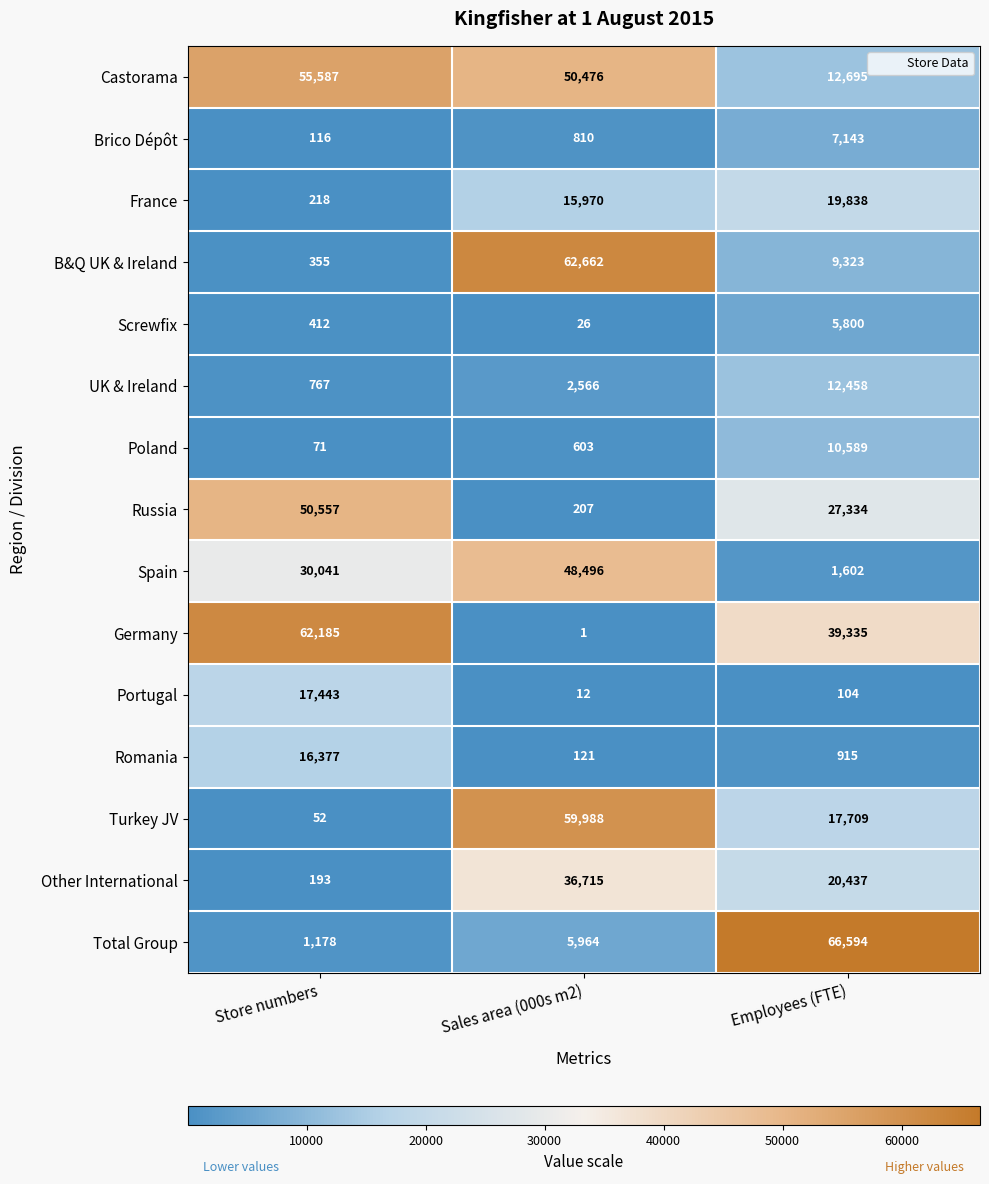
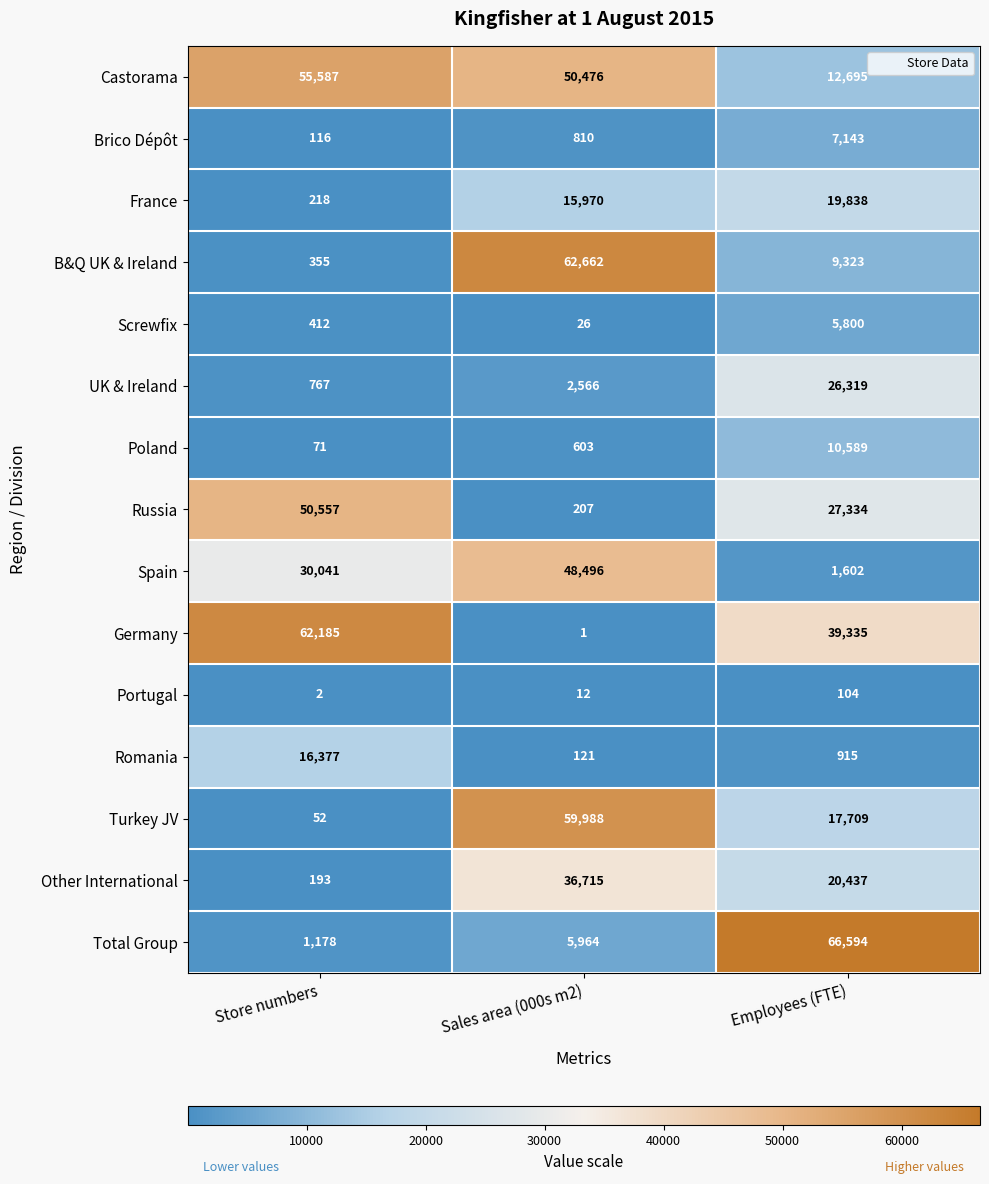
  {
    "Castorama": {
      "Store numbers": "55,587",
      "Sales area (000s m2)": "50,476"
    },
    "Brico Dépôt": {
      "Store numbers": "116",
      "Sales area (000s m2)": "810",
      "Employees (FTE)": "7,143"
    },
    "France": {
      "Store numbers": "218",
      "Sales area (000s m2)": "15,970",
      "Employees (FTE)": "19,838"
    },
    "B&Q UK & Ireland": {
      "Store numbers": "355",
      "Sales area (000s m2)": "62,662",
      "Employees (FTE)": "9,323"
    },
    "Screwfix": {
      "Store numbers": "412",
      "Sales area (000s m2)": "26",
      "Employees (FTE)": "5,800"
    },
    "UK & Ireland": {
      "Store numbers": "767",
      "Sales area (000s m2)": "2,566",
-     "Employees (FTE)": "12,458"
+     "Employees (FTE)": "26,319"
    },
    "Poland": {
      "Store numbers": "71",
      "Sales area (000s m2)": "603",
      "Employees (FTE)": "10,589"
    },
    "Russia": {
      "Store numbers": "50,557",
      "Sales area (000s m2)": "207",
      "Employees (FTE)": "27,334"
    },
    "Spain": {
      "Store numbers": "30,041",
      "Sales area (000s m2)": "48,496",
      "Employees (FTE)": "1,602"
    },
    "Germany": {
      "Store numbers": "62,185",
      "Sales area (000s m2)": "1",
      "Employees (FTE)": "39,335"
    },
    "Portugal": {
-     "Store numbers": "17,443",
+     "Store numbers": "2",
      "Sales area (000s m2)": "12",
      "Employees (FTE)": "104"
    },
    "Romania": {
      "Store numbers": "16,377",
      "Sales area (000s m2)": "121",
      "Employees (FTE)": "915"
    },
    "Turkey JV": {
      "Store numbers": "52",
      "Sales area (000s m2)": "59,988",
      "Employees (FTE)": "17,709"
    },
    "Other International": {
      "Store numbers": "193",
      "Sales area (000s m2)": "36,715",
      "Employees (FTE)": "20,437"
    },
    "Total Group": {
      "Store numbers": "1,178",
      "Sales area (000s m2)": "5,964",
      "Employees (FTE)": "66,594"
    }
  }
